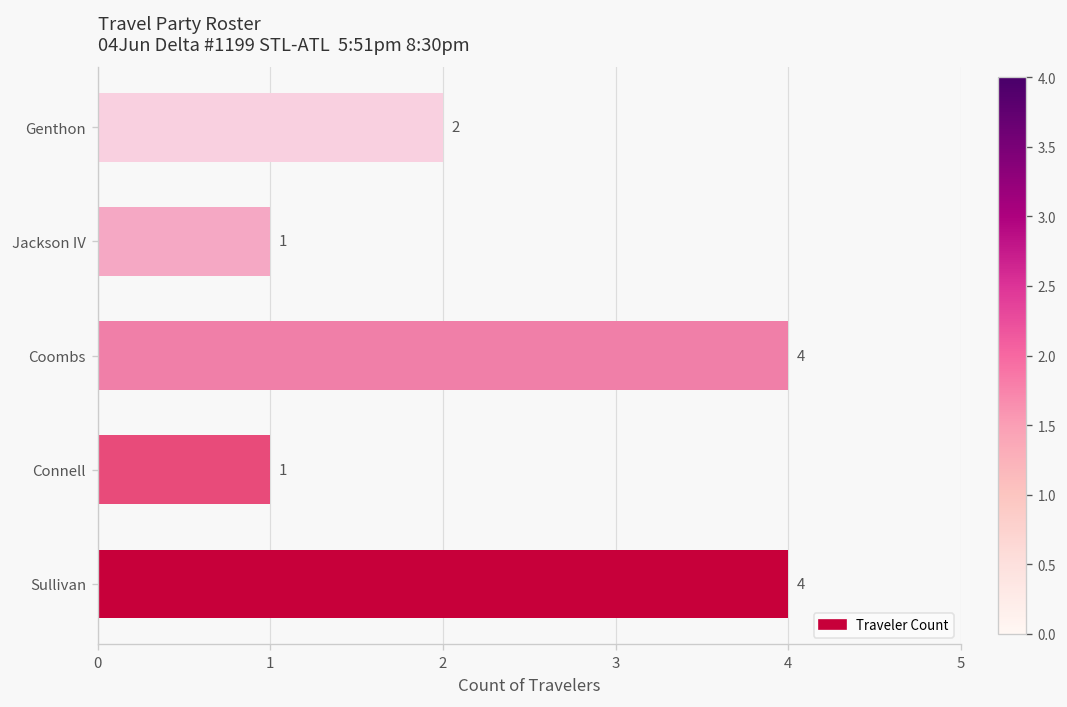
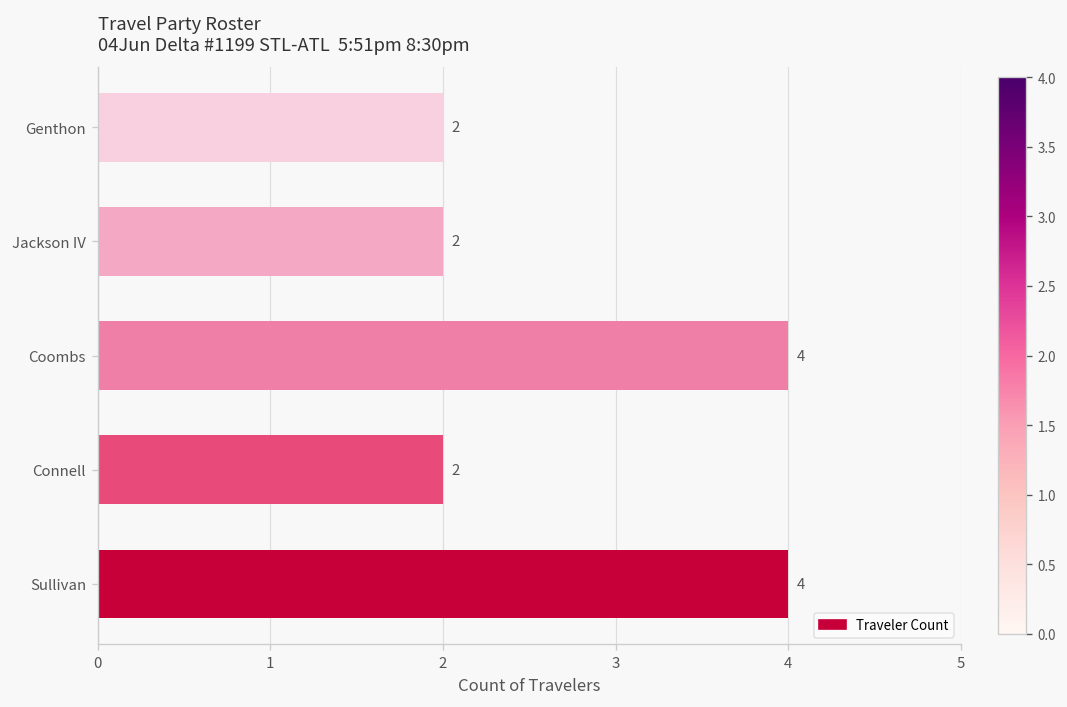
  {
    "Genthon": 2,
-   "Jackson IV": 1,
+   "Jackson IV": 2,
    "Coombs": 4,
-   "Connell": 1,
+   "Connell": 2,
    "Sullivan": 4
  }
